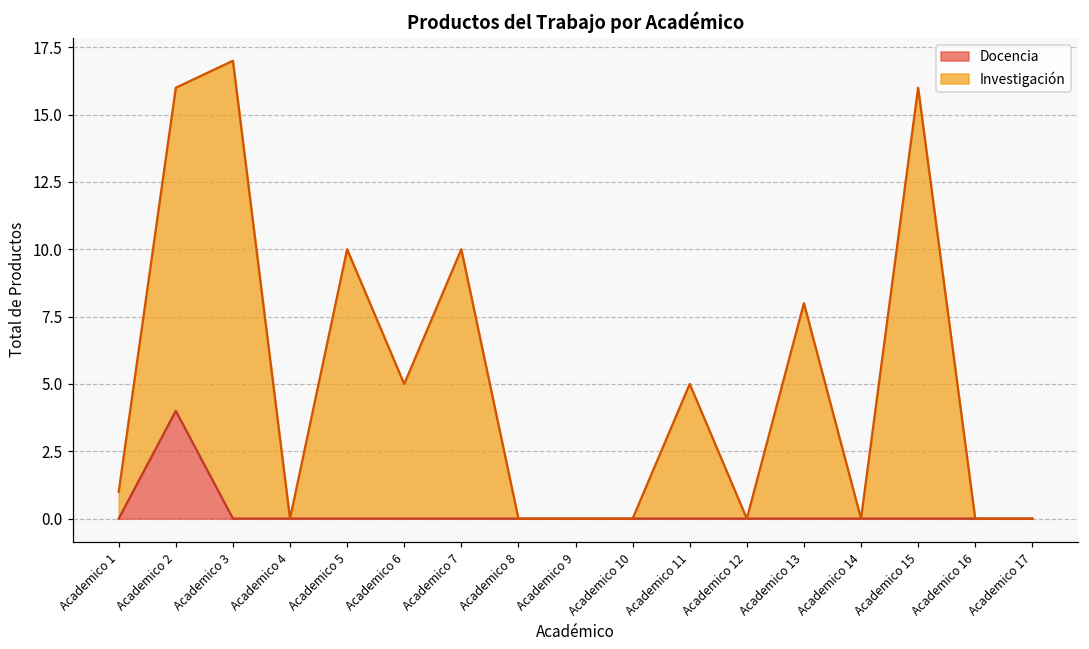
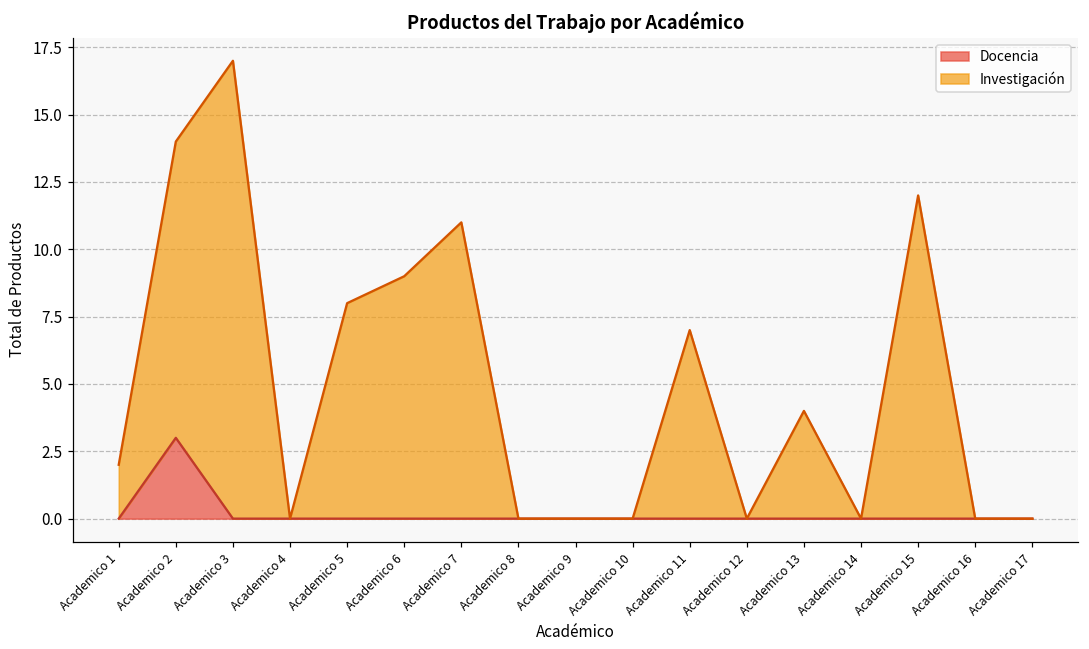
  {
    "Docencia": {
      "Academico 1": 0,
-     "Academico 2": 4,
+     "Academico 2": 3,
      "Academico 3": 0,
      "Academico 5": 0,
      "Academico 6": 0,
      "Academico 7": 0,
      "Academico 11": 0,
      "Academico 13": 0,
      "Academico 15": 0
    },
    "Investigación": {
-     "Academico 1": 1,
-     "Academico 2": 12,
+     "Academico 1": 2,
+     "Academico 2": 11,
      "Academico 3": 17,
-     "Academico 5": 10,
-     "Academico 6": 5,
-     "Academico 7": 10,
-     "Academico 11": 5,
-     "Academico 13": 8,
-     "Academico 15": 16
+     "Academico 5": 8,
+     "Academico 6": 9,
+     "Academico 7": 11,
+     "Academico 11": 7,
+     "Academico 13": 4,
+     "Academico 15": 12
    }
  }
